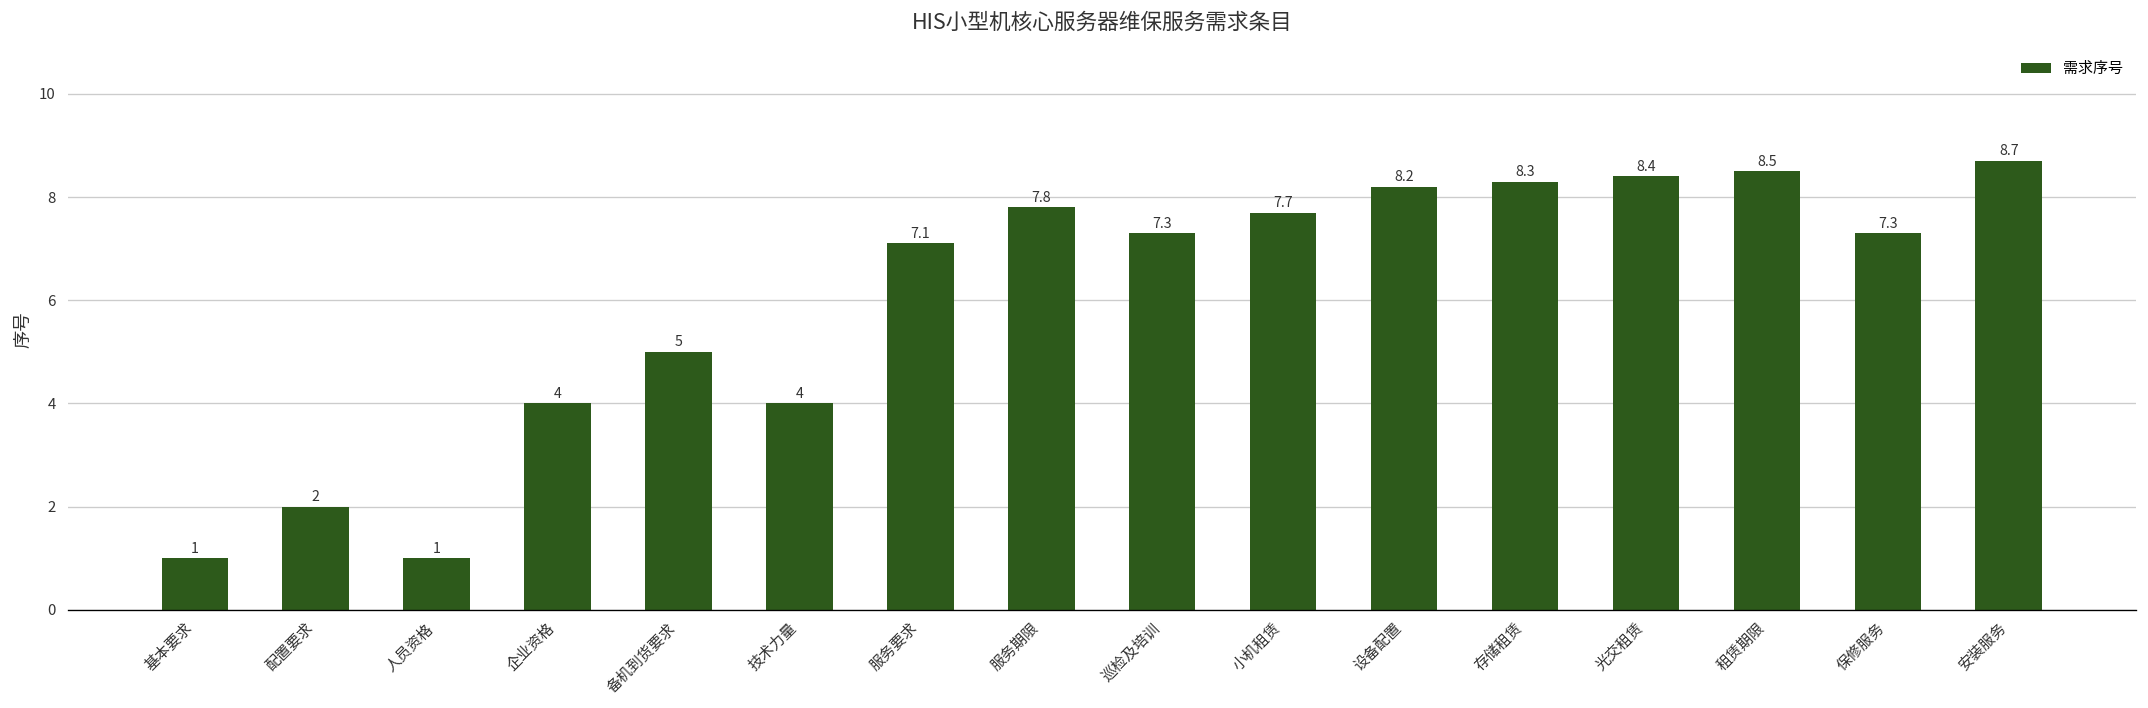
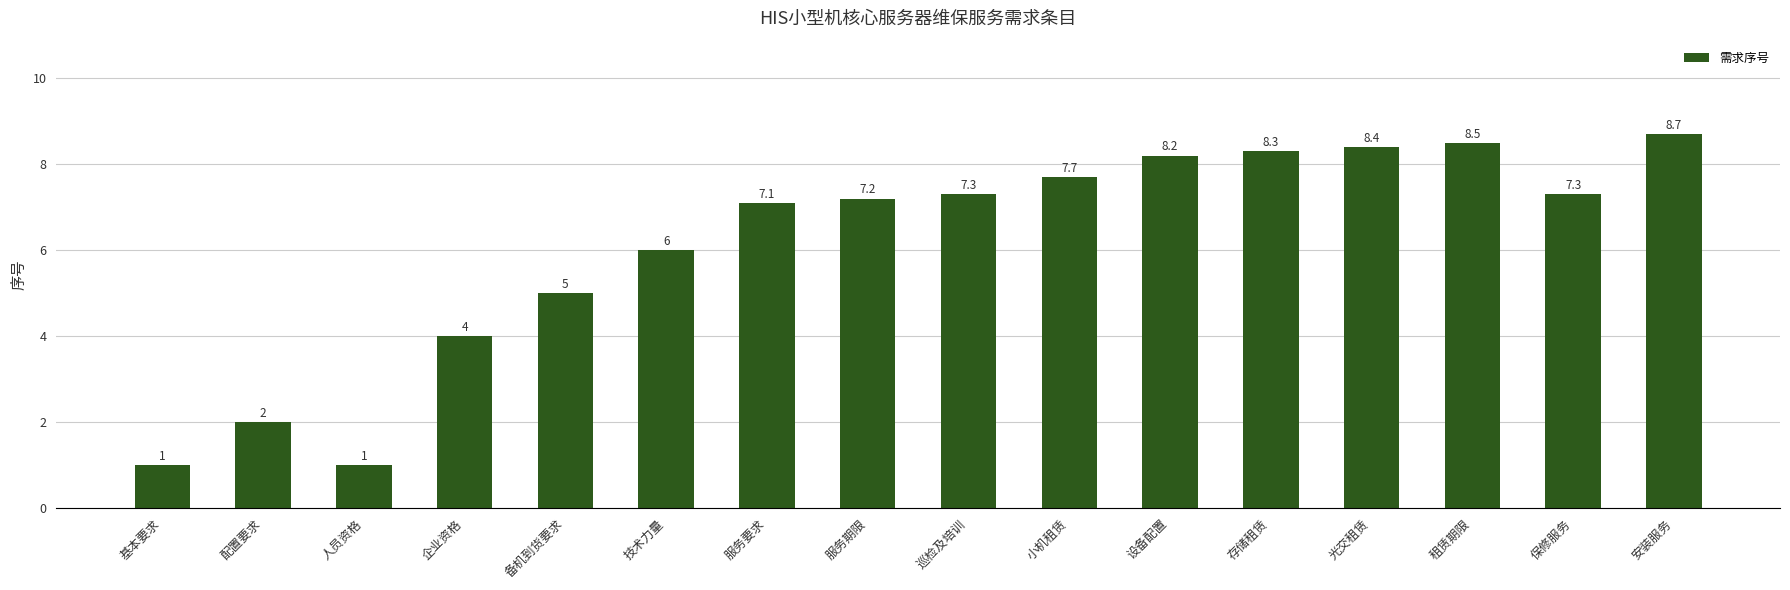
  {
    "基本要求": 1,
    "配置要求": 2,
    "人员资格": 1,
    "企业资格": 4,
    "备机到货要求": 5,
-   "技术力量": 4,
+   "技术力量": 6,
    "服务要求": 7.1,
-   "服务期限": 7.8,
+   "服务期限": 7.2,
    "巡检及培训": 7.3,
    "小机租赁": 7.7,
    "设备配置": 8.2,
    "存储租赁": 8.3,
    "光交租赁": 8.4,
    "租赁期限": 8.5,
    "保修服务": 7.3,
    "安装服务": 8.7
  }
